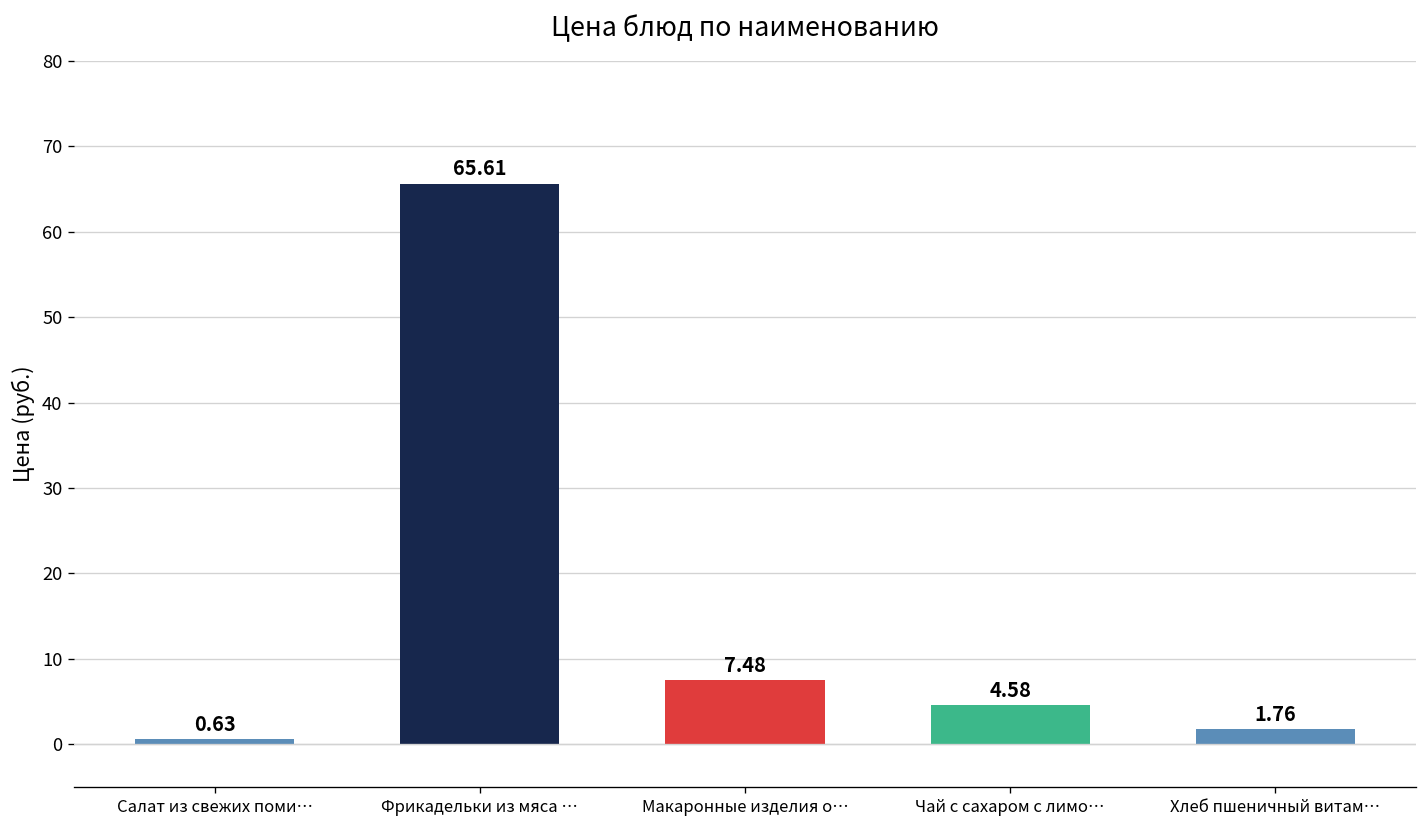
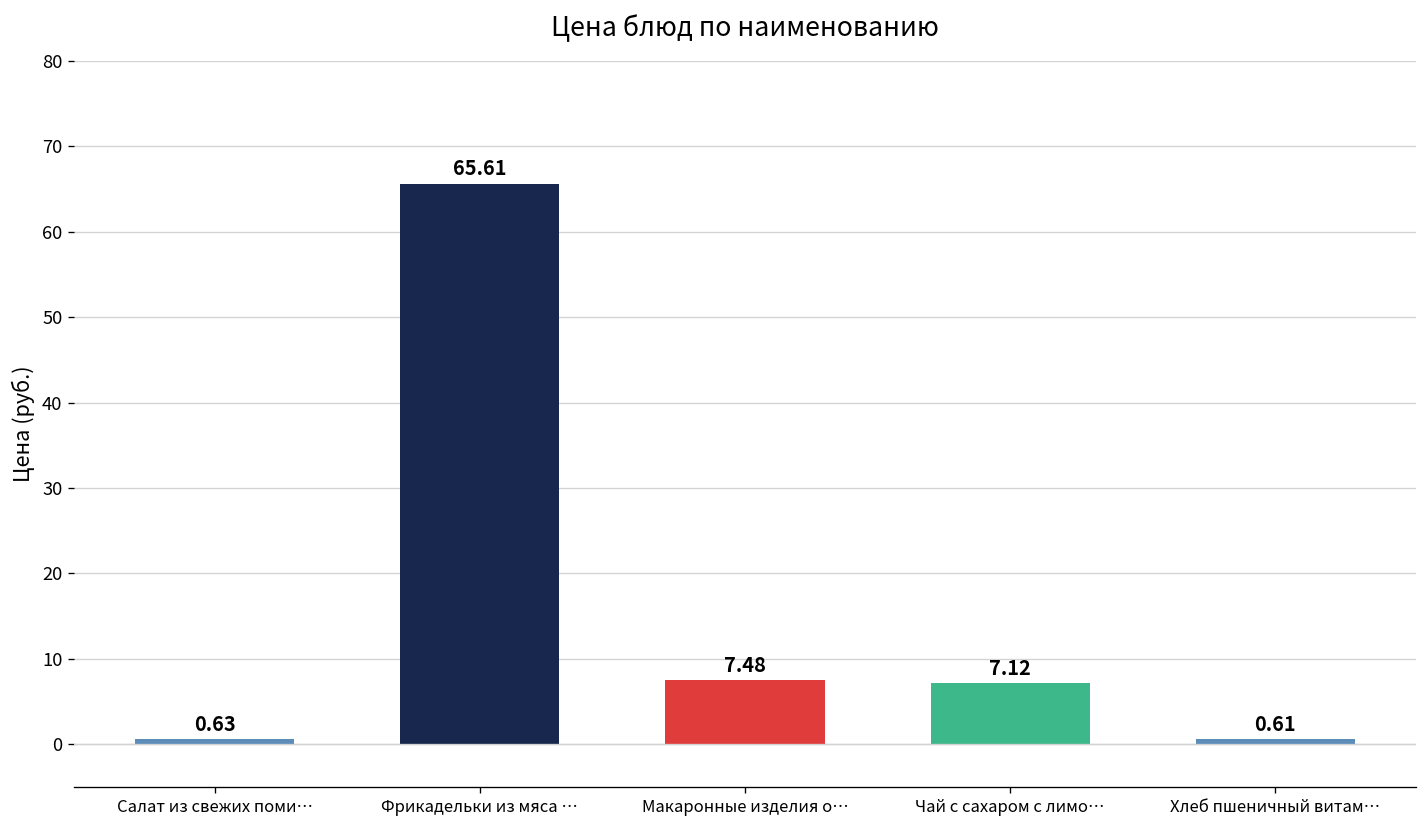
  {
    "Салат из свежих поми…": 0.63,
    "Фрикадельки из мяса …": 65.61,
    "Макаронные изделия о…": 7.48,
-   "Чай с сахаром с лимо…": 4.58,
-   "Хлеб пшеничный витам…": 1.76
+   "Чай с сахаром с лимо…": 7.12,
+   "Хлеб пшеничный витам…": 0.61
  }
